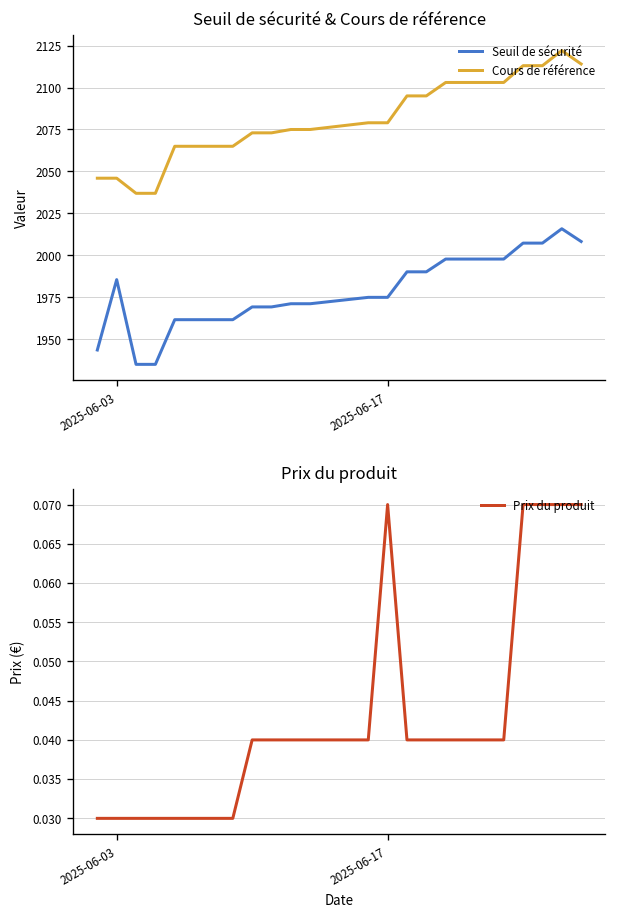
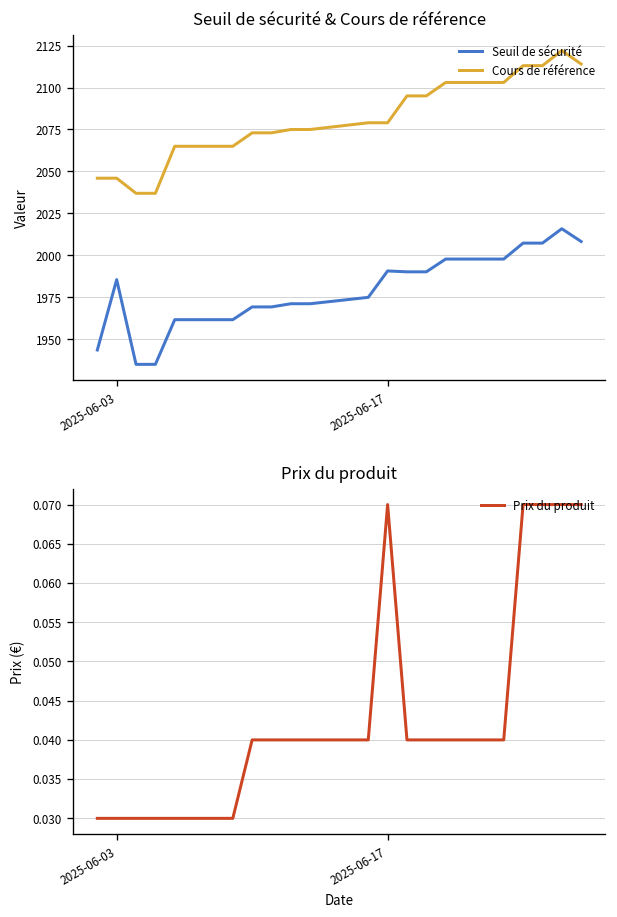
  {
    "Seuil de sécurité & Cours de référence": {
      "Seuil de sécurité": {
        "2025-06-03": 1986,
-       "2025-06-17": 1975
+       "2025-06-17": 1991
      },
      "Cours de référence": {
        "2025-06-03": 2046,
        "2025-06-17": 2079
      }
    },
    "Prix du produit": {
      "2025-06-03": 0.030,
      "2025-06-17": 0.070
    }
  }
